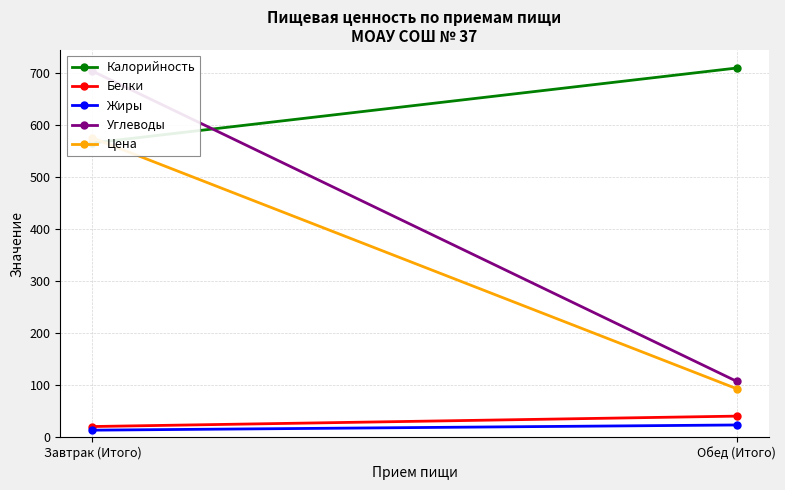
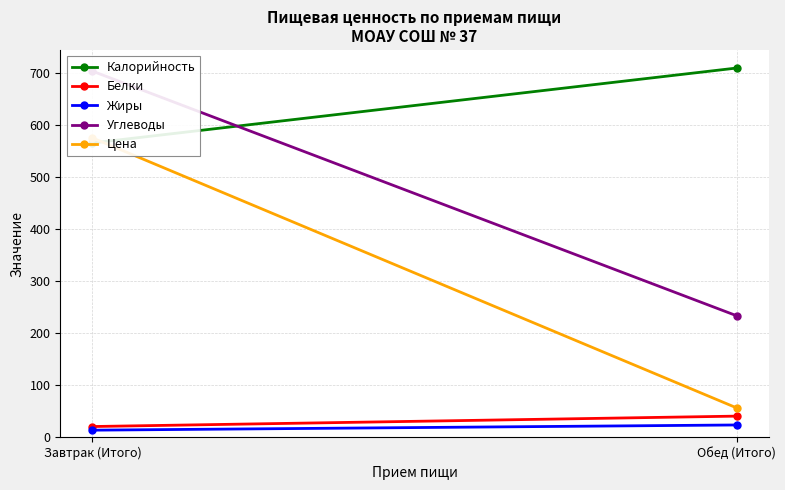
  {
    "Калорийность": {
      "Обед (Итого)": 710
    },
    "Белки": {
      "Завтрак (Итого)": 20,
      "Обед (Итого)": 40
    },
    "Жиры": {
      "Завтрак (Итого)": 10,
      "Обед (Итого)": 20
    },
    "Углеводы": {
-     "Обед (Итого)": 110
+     "Обед (Итого)": 230
    },
    "Цена": {
-     "Обед (Итого)": 90
+     "Обед (Итого)": 60
    }
  }
